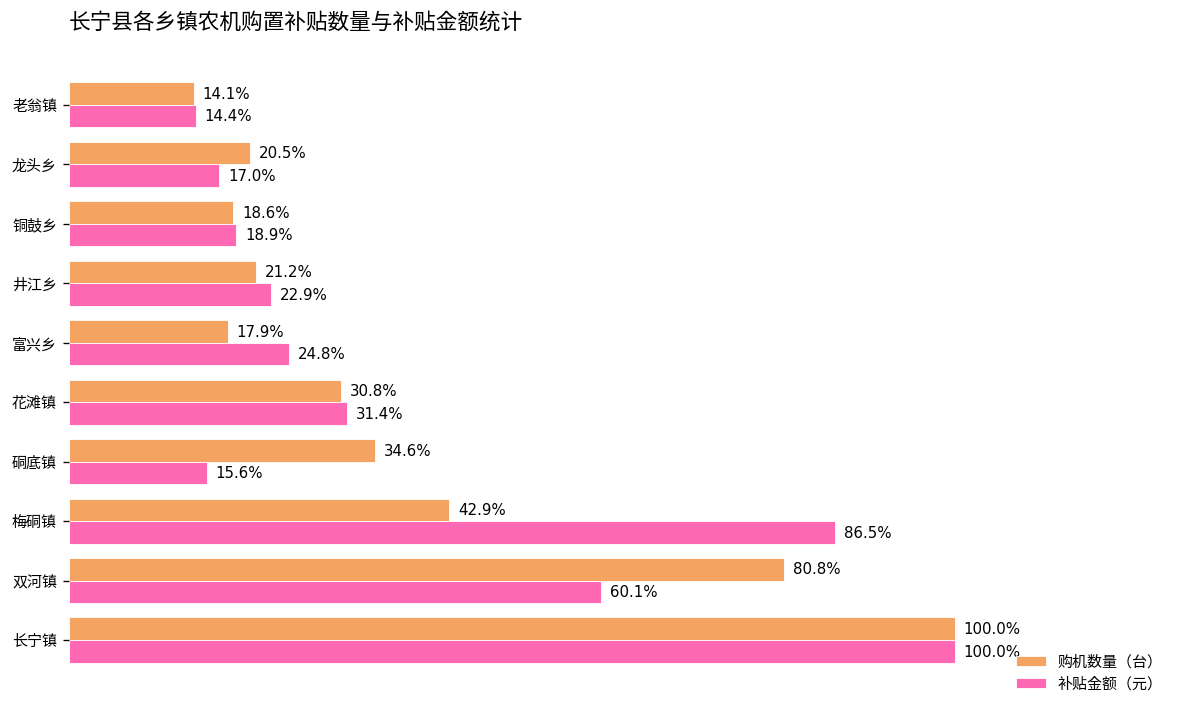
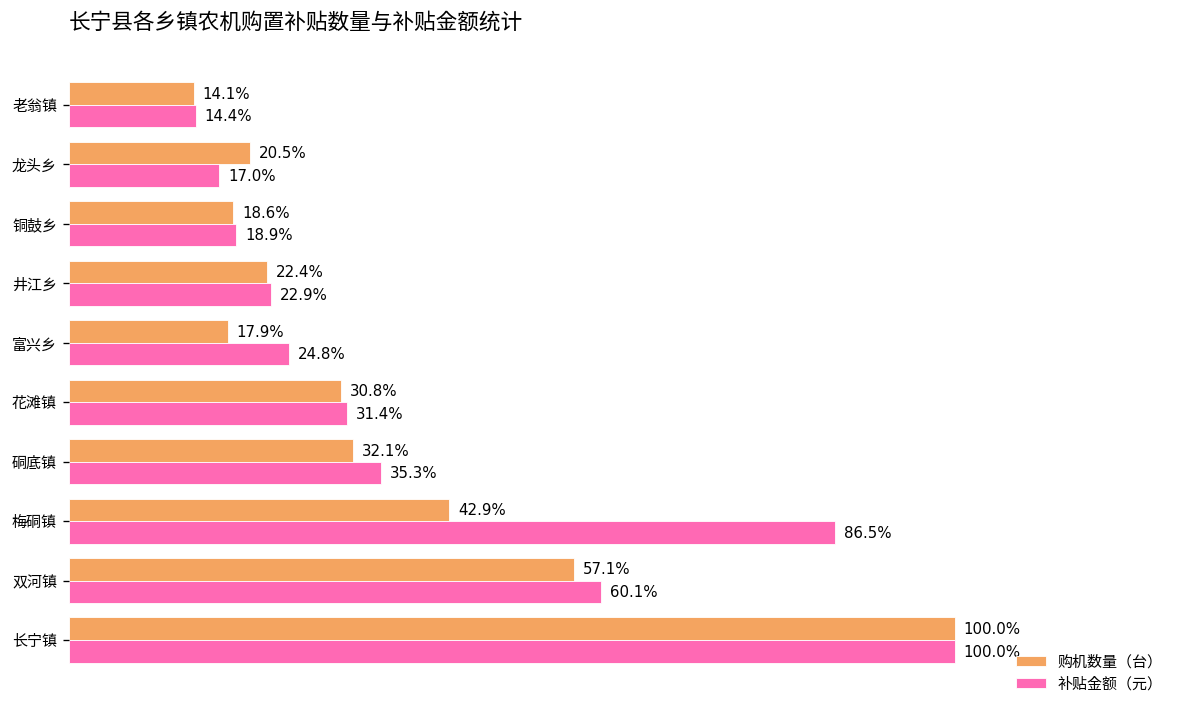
  {
    "购机数量（台）": {
      "老翁镇": "14.1%",
      "龙头乡": "20.5%",
      "铜鼓乡": "18.6%",
-     "井江乡": "21.2%",
+     "井江乡": "22.4%",
      "富兴乡": "17.9%",
      "花滩镇": "30.8%",
-     "硐底镇": "34.6%",
+     "硐底镇": "32.1%",
      "梅硐镇": "42.9%",
-     "双河镇": "80.8%",
+     "双河镇": "57.1%",
      "长宁镇": "100.0%"
    },
    "补贴金额（元）": {
      "老翁镇": "14.4%",
      "龙头乡": "17.0%",
      "铜鼓乡": "18.9%",
      "井江乡": "22.9%",
      "富兴乡": "24.8%",
      "花滩镇": "31.4%",
-     "硐底镇": "15.6%",
+     "硐底镇": "35.3%",
      "梅硐镇": "86.5%",
      "双河镇": "60.1%",
      "长宁镇": "100.0%"
    }
  }
